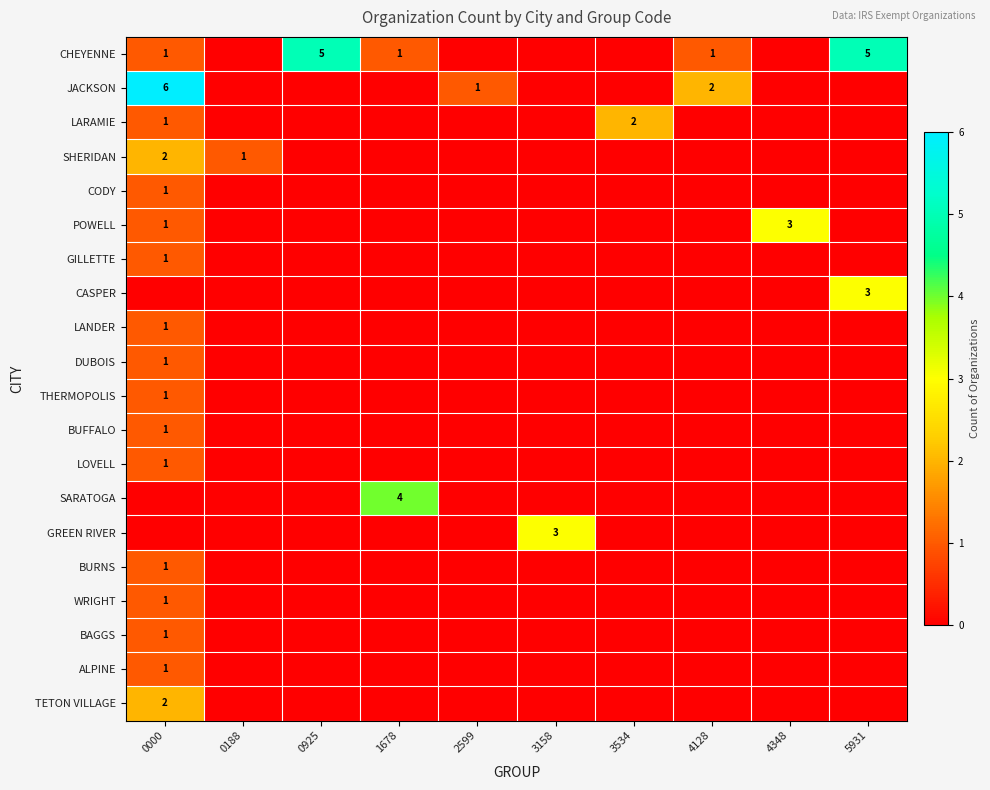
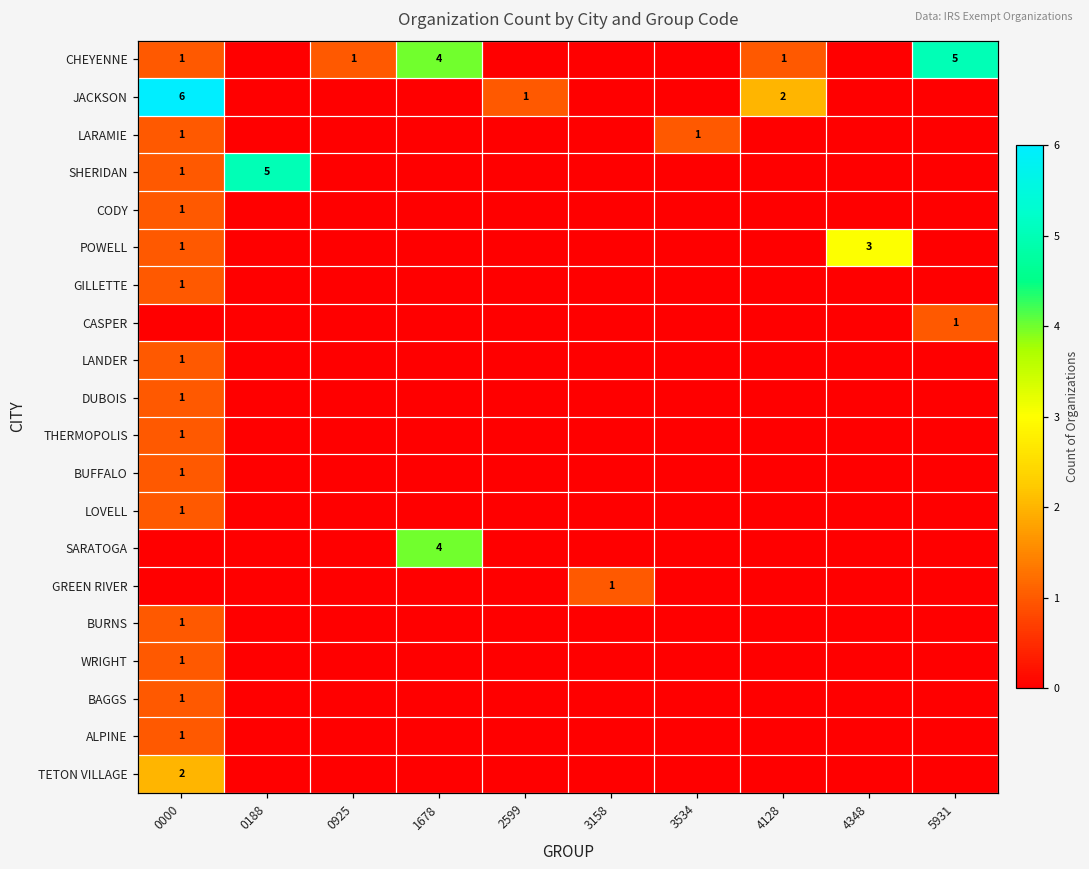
  {
    "CHEYENNE": {
      "0000": 1,
-     "0925": 5,
-     "1678": 1,
+     "0925": 1,
+     "1678": 4,
      "4128": 1,
      "5931": 5
    },
    "JACKSON": {
      "0000": 6,
      "2599": 1,
      "4128": 2
    },
    "LARAMIE": {
      "0000": 1,
-     "3534": 2
+     "3534": 1
    },
    "SHERIDAN": {
-     "0000": 2,
-     "0188": 1
+     "0000": 1,
+     "0188": 5
    },
    "CODY": {
      "0000": 1
    },
    "POWELL": {
      "0000": 1,
      "4348": 3
    },
    "GILLETTE": {
      "0000": 1
    },
    "CASPER": {
-     "5931": 3
+     "5931": 1
    },
    "LANDER": {
      "0000": 1
    },
    "DUBOIS": {
      "0000": 1
    },
    "THERMOPOLIS": {
      "0000": 1
    },
    "BUFFALO": {
      "0000": 1
    },
    "LOVELL": {
      "0000": 1
    },
    "SARATOGA": {
      "1678": 4
    },
    "GREEN RIVER": {
-     "3158": 3
+     "3158": 1
    },
    "BURNS": {
      "0000": 1
    },
    "WRIGHT": {
      "0000": 1
    },
    "BAGGS": {
      "0000": 1
    },
    "ALPINE": {
      "0000": 1
    },
    "TETON VILLAGE": {
      "0000": 2
    }
  }
